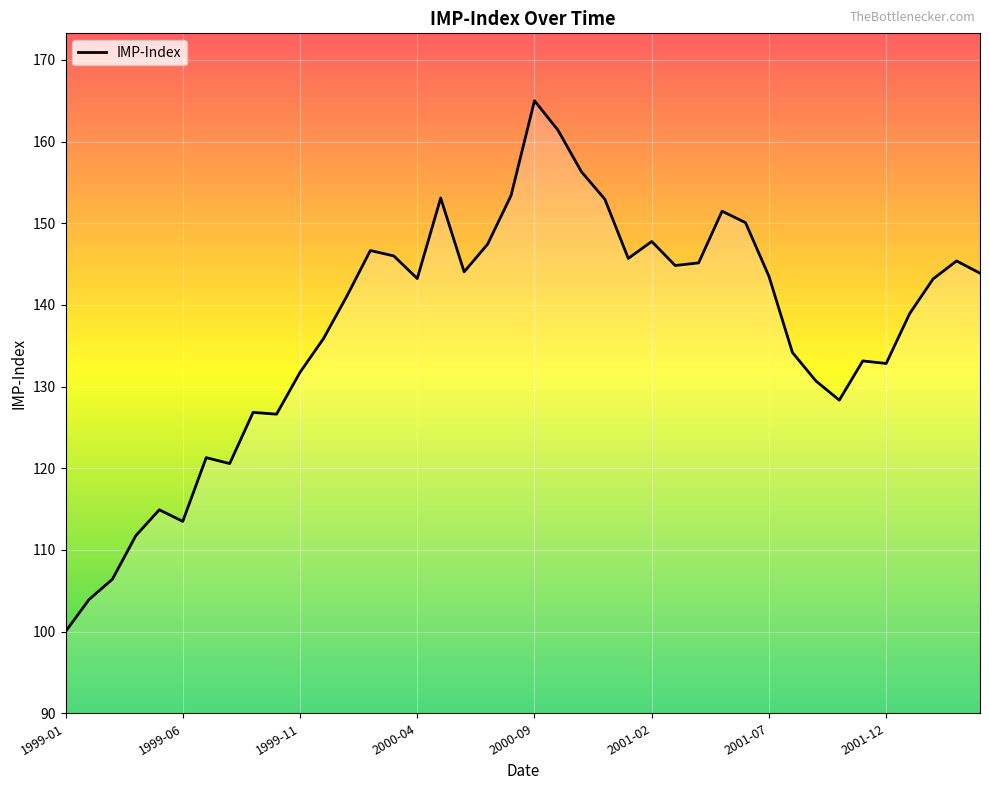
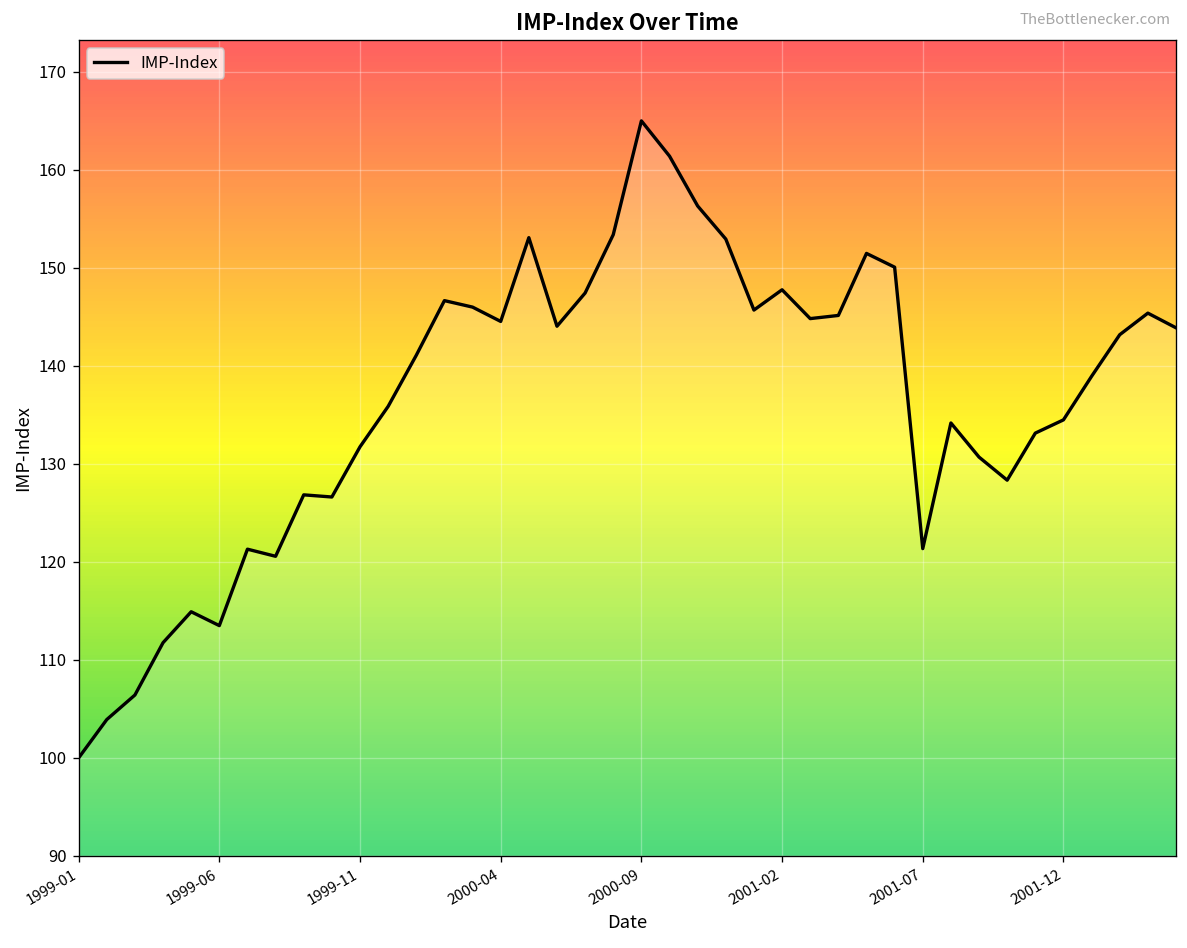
  {
    "1999-01": 100,
    "1999-06": 113,
    "1999-11": 132,
-   "2000-04": 143,
+   "2000-04": 145,
    "2000-09": 165,
    "2001-02": 148,
-   "2001-07": 143,
-   "2001-12": 133
+   "2001-07": 121,
+   "2001-12": 134
  }
